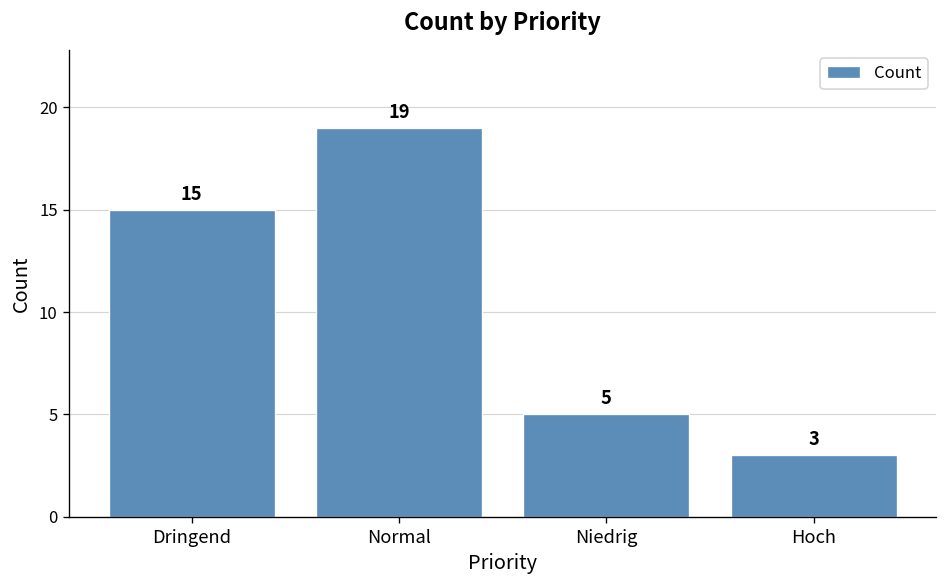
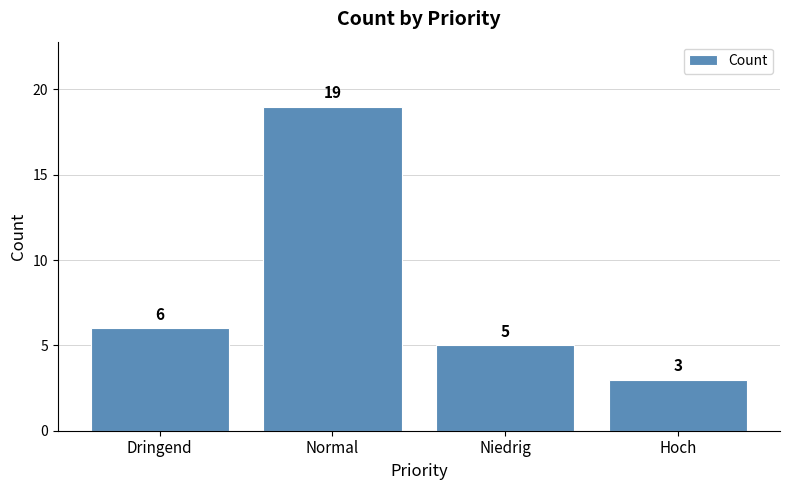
  {
-   "Dringend": 15,
+   "Dringend": 6,
    "Normal": 19,
    "Niedrig": 5,
    "Hoch": 3
  }
